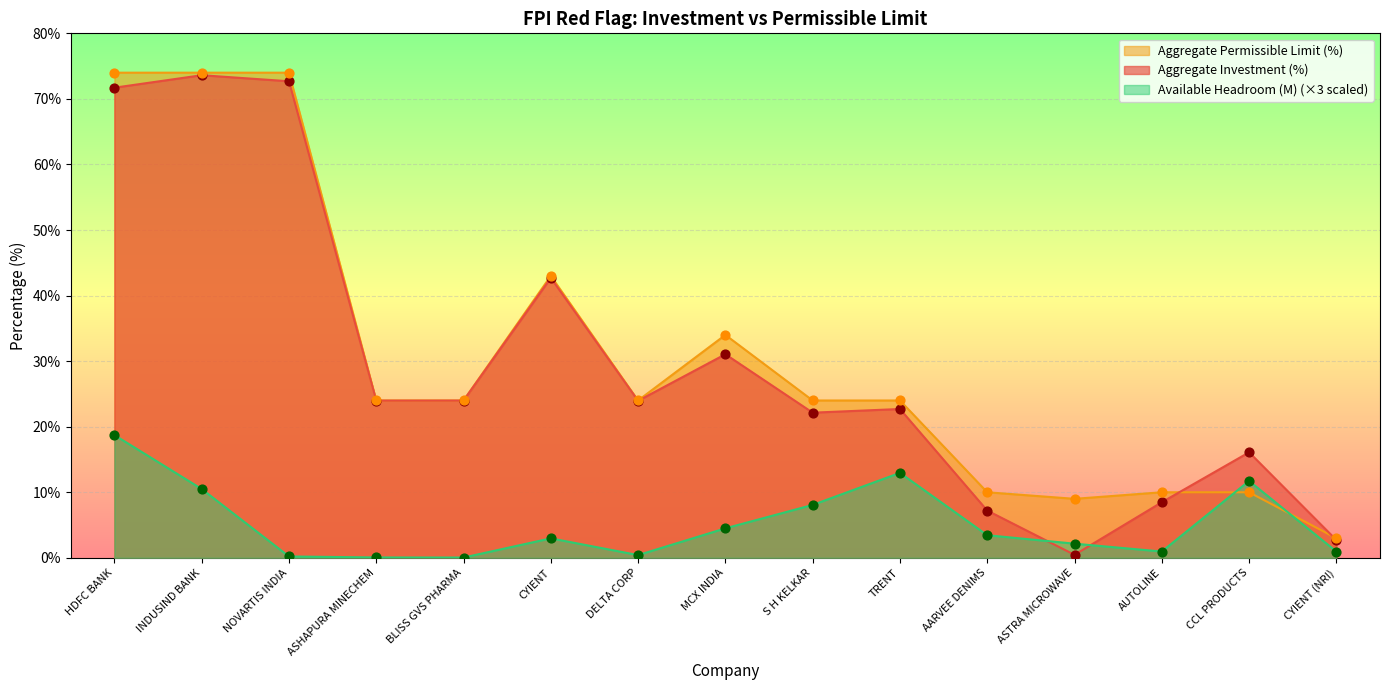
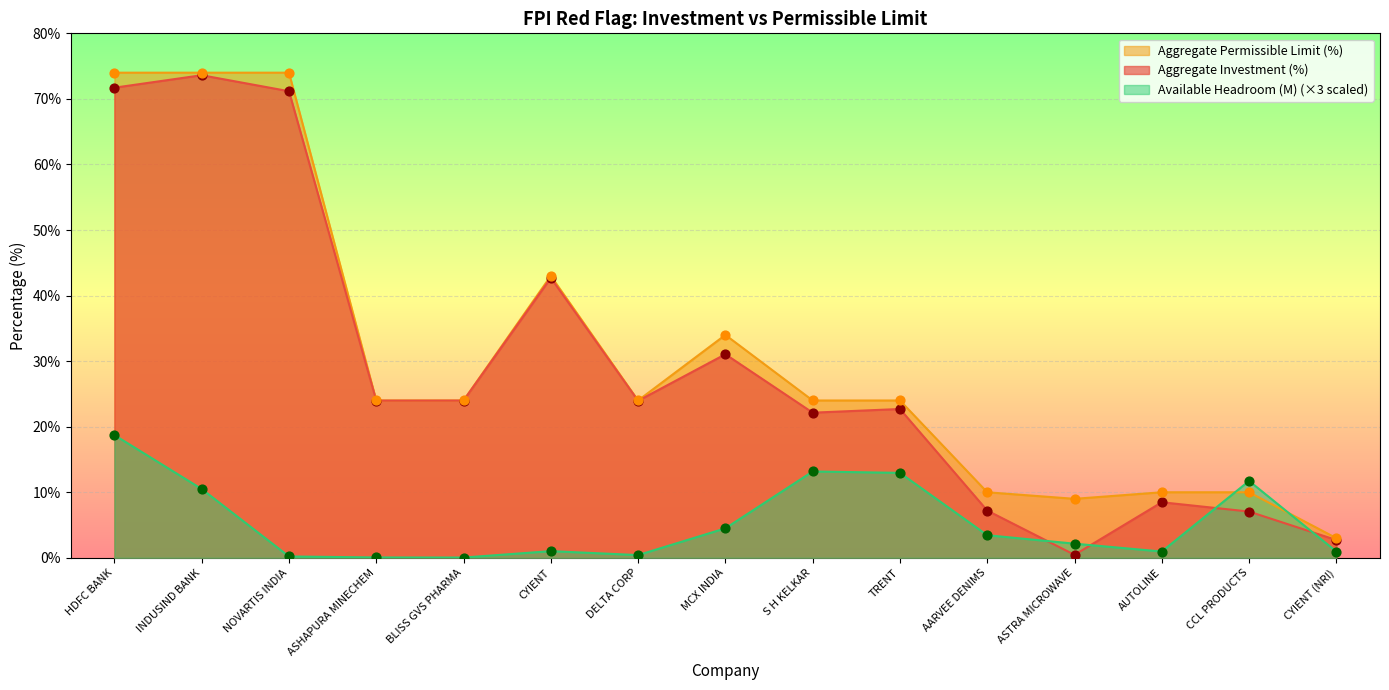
  {
    "Aggregate Permissible Limit (%)": {
      "HDFC BANK": "74%",
      "NOVARTIS INDIA": "74%",
      "MCX INDIA": "34%",
      "S H KELKAR": "24%",
      "TRENT": "24%",
      "AARVEE DENIMS": "10%",
      "ASTRA MICROWAVE": "9%",
      "AUTOLINE": "10%",
      "CCL PRODUCTS": "10%"
    },
    "Aggregate Investment (%)": {
      "HDFC BANK": "72%",
-     "NOVARTIS INDIA": "73%",
+     "NOVARTIS INDIA": "71%",
      "MCX INDIA": "31%",
      "S H KELKAR": "22%",
      "TRENT": "23%",
      "AARVEE DENIMS": "7%",
      "ASTRA MICROWAVE": "0%",
      "AUTOLINE": "8%",
-     "CCL PRODUCTS": "16%"
+     "CCL PRODUCTS": "7%"
    },
    "Available Headroom (M) (×3 scaled)": {
      "HDFC BANK": "19%",
      "INDUSIND BANK": "11%",
      "NOVARTIS INDIA": "0%",
      "ASHAPURA MINECHEM": "0%",
      "BLISS GVS PHARMA": "0%",
-     "CYIENT": "3%",
+     "CYIENT": "1%",
      "DELTA CORP": "0%",
      "MCX INDIA": "5%",
-     "S H KELKAR": "8%",
+     "S H KELKAR": "13%",
      "TRENT": "13%",
      "AARVEE DENIMS": "3%",
      "ASTRA MICROWAVE": "2%",
      "AUTOLINE": "1%",
      "CCL PRODUCTS": "12%",
      "CYIENT (NRI)": "1%"
    }
  }
